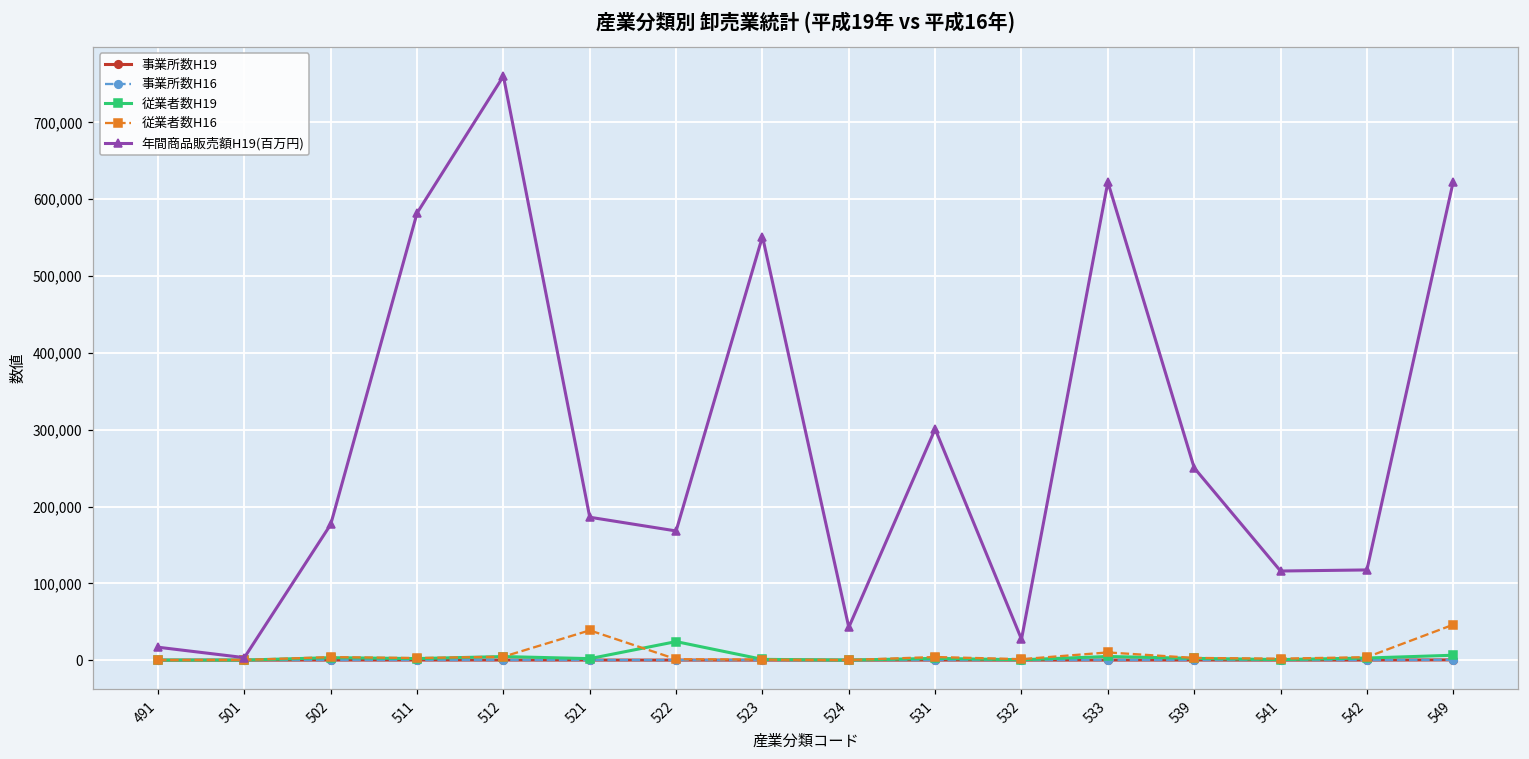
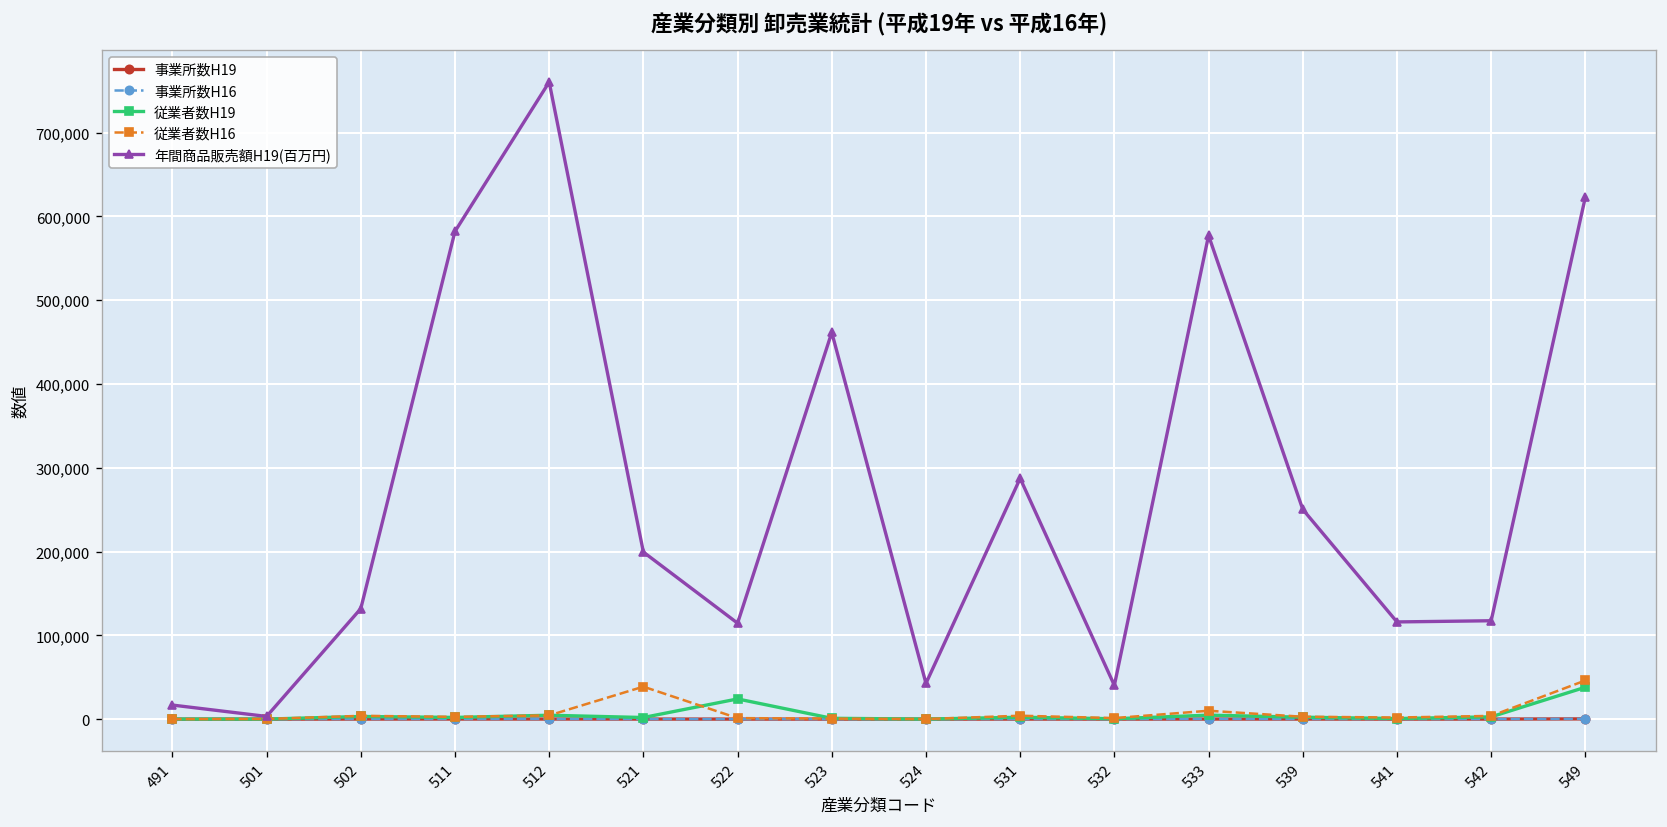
  {
    "事業所数H16": {
      "512": "0",
      "533": "0",
      "549": "0"
    },
    "従業者数H19": {
      "522": "20,000",
      "533": "0",
-     "549": "10,000"
+     "549": "40,000"
    },
    "従業者数H16": {
      "521": "40,000",
      "533": "10,000",
      "549": "50,000"
    },
    "年間商品販売額H19(百万円)": {
      "491": "20,000",
-     "502": "180,000",
+     "502": "130,000",
      "511": "580,000",
      "512": "760,000",
-     "521": "190,000",
-     "522": "170,000",
-     "523": "550,000",
+     "521": "200,000",
+     "522": "110,000",
+     "523": "460,000",
      "524": "40,000",
-     "531": "300,000",
-     "532": "30,000",
-     "533": "620,000",
+     "531": "290,000",
+     "532": "40,000",
+     "533": "580,000",
      "539": "250,000",
      "541": "120,000",
      "542": "120,000",
      "549": "620,000"
    }
  }
